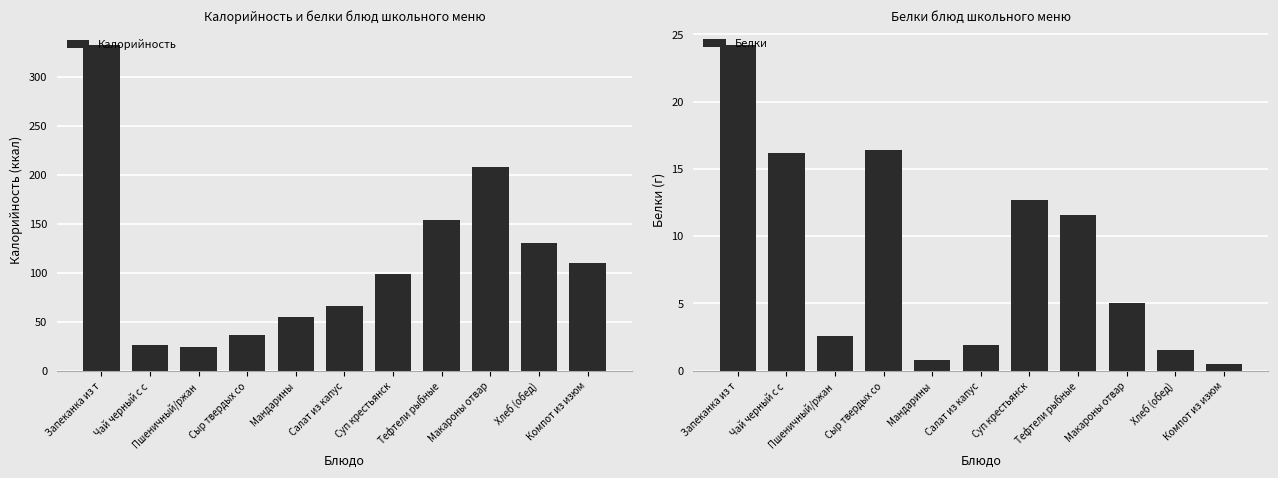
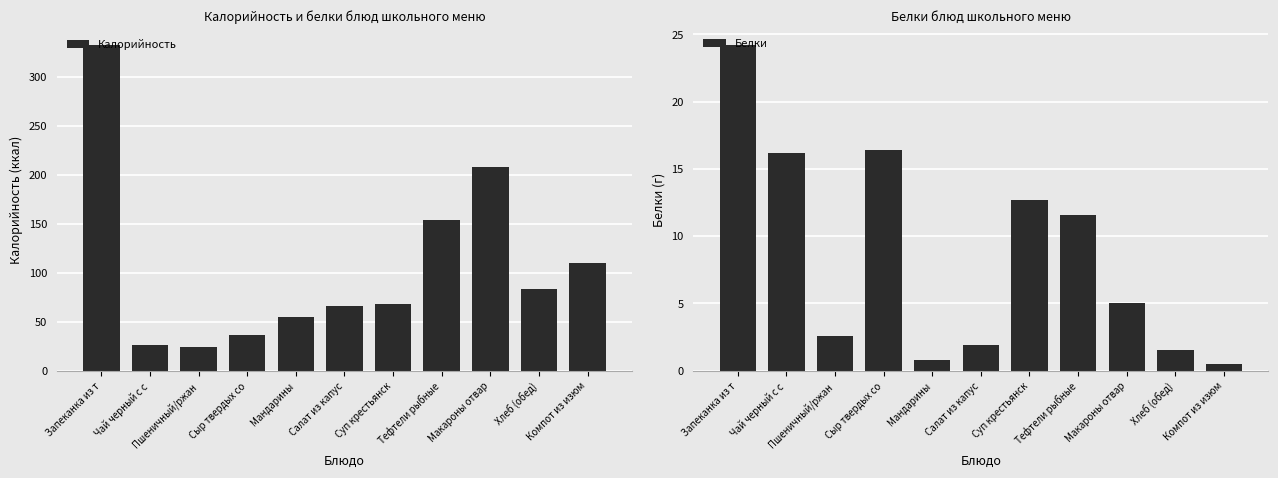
  {
    "Калорийность и белки блюд школьного меню": {
      "Запеканка из т": 330,
      "Чай черный с с": 30,
      "Пшеничный/ржан": 20,
      "Сыр твердых со": 40,
      "Мандарины": 50,
      "Салат из капус": 70,
-     "Суп крестьянск": 100,
+     "Суп крестьянск": 70,
      "Тефтели рыбные": 150,
      "Макароны отвар": 210,
-     "Хлеб (обед)": 130,
+     "Хлеб (обед)": 80,
      "Компот из изюм": 110
    },
    "Белки блюд школьного меню": {
      "Запеканка из т": 24.2,
      "Чай черный с с": 16.2,
      "Пшеничный/ржан": 2.6,
      "Сыр твердых со": 16.4,
      "Мандарины": 0.8,
      "Салат из капус": 1.9,
      "Суп крестьянск": 12.7,
      "Тефтели рыбные": 11.6,
      "Макароны отвар": 5.0,
      "Хлеб (обед)": 1.6,
      "Компот из изюм": 0.5
    }
  }
